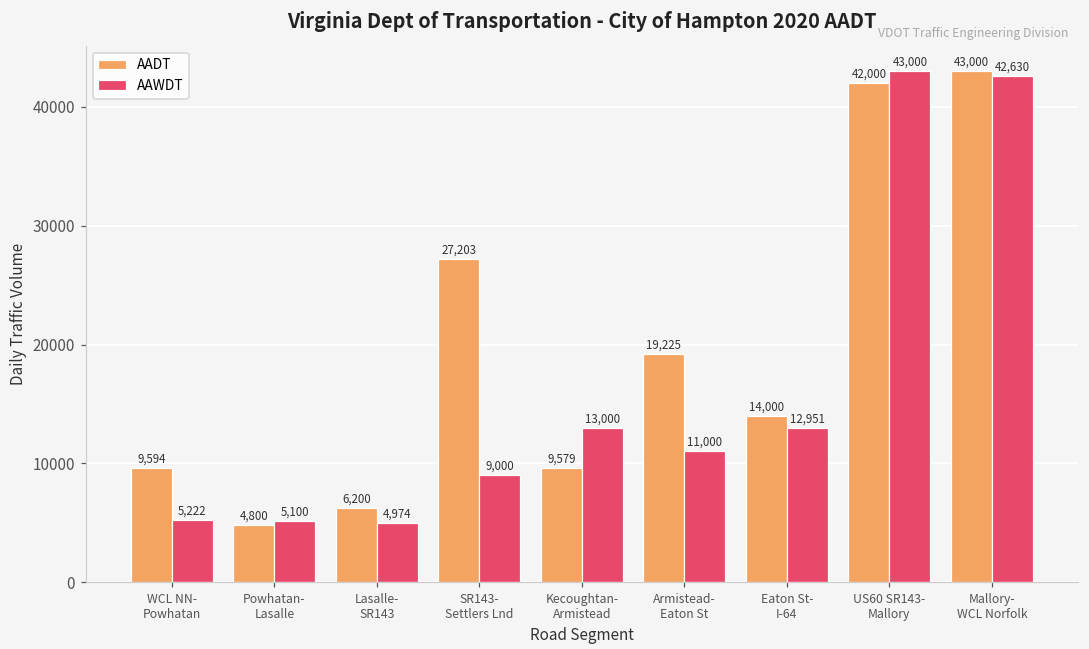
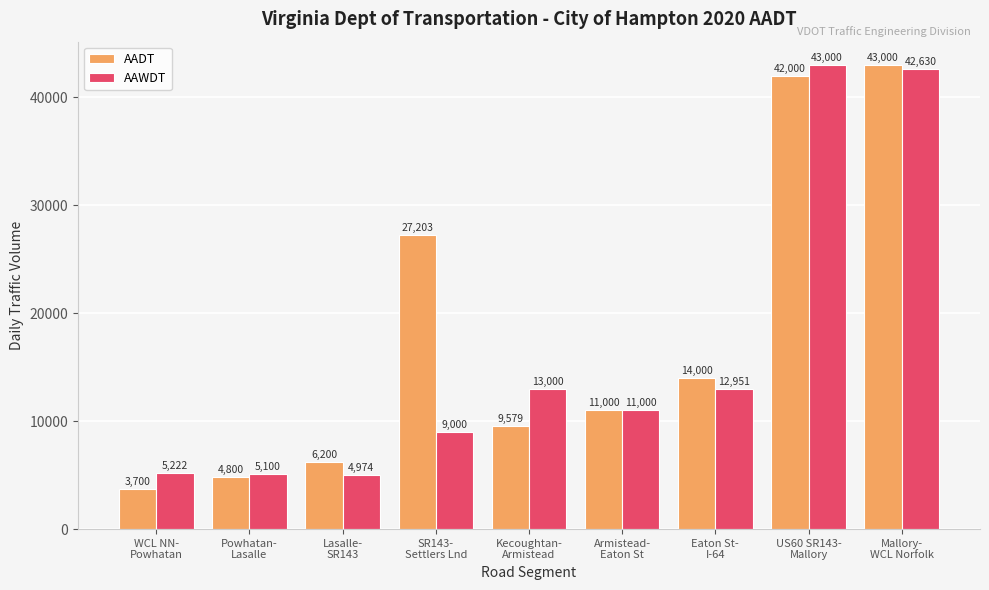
  {
    "AADT": {
-     "WCL NN- Powhatan": "9,594",
+     "WCL NN- Powhatan": "3,700",
      "Powhatan- Lasalle": "4,800",
      "Lasalle- SR143": "6,200",
      "SR143- Settlers Lnd": "27,203",
      "Kecoughtan- Armistead": "9,579",
-     "Armistead- Eaton St": "19,225",
+     "Armistead- Eaton St": "11,000",
      "Eaton St- I-64": "14,000",
      "US60 SR143- Mallory": "42,000",
      "Mallory- WCL Norfolk": "43,000"
    },
    "AAWDT": {
      "WCL NN- Powhatan": "5,222",
      "Powhatan- Lasalle": "5,100",
      "Lasalle- SR143": "4,974",
      "SR143- Settlers Lnd": "9,000",
      "Kecoughtan- Armistead": "13,000",
      "Armistead- Eaton St": "11,000",
      "Eaton St- I-64": "12,951",
      "US60 SR143- Mallory": "43,000",
      "Mallory- WCL Norfolk": "42,630"
    }
  }
